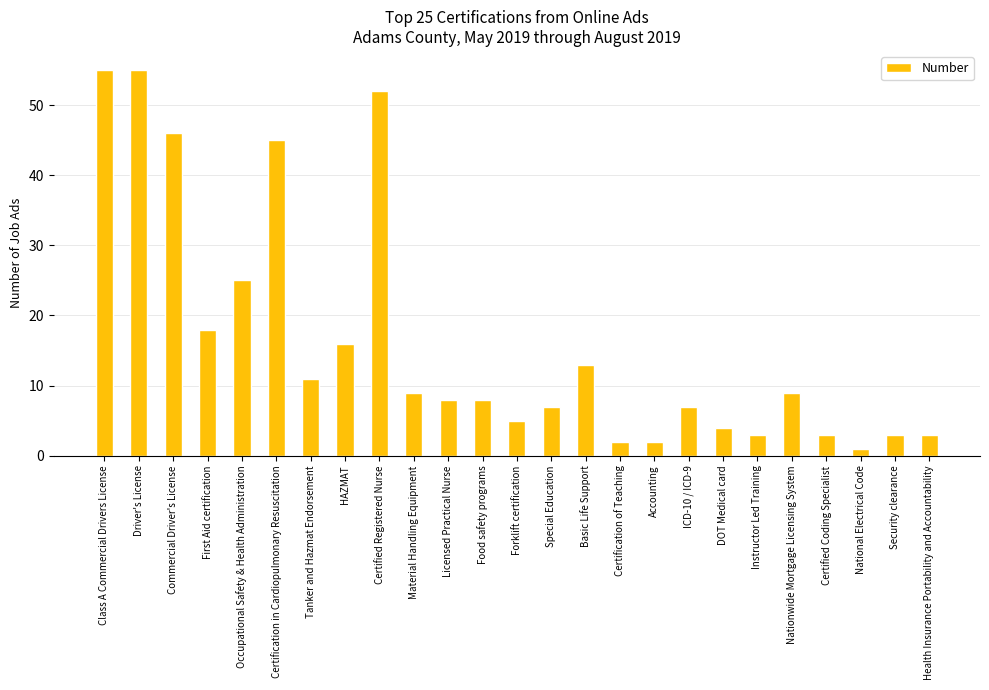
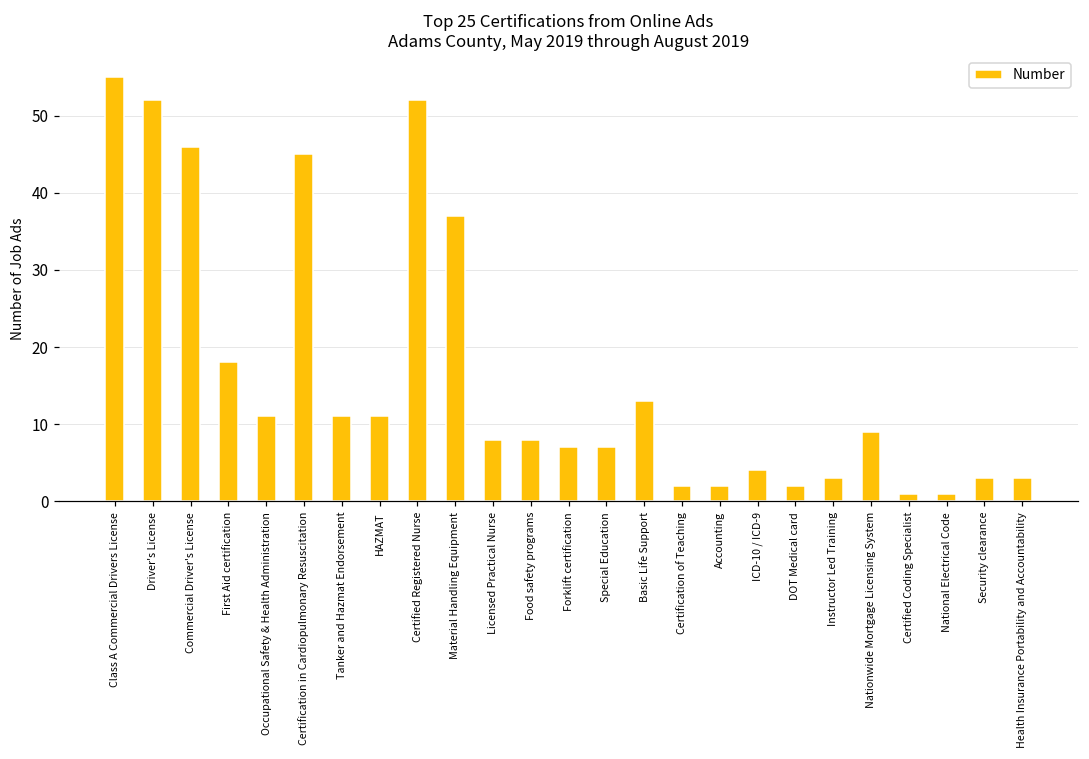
  {
    "Class A Commercial Drivers License": 55,
-   "Driver's License": 55,
+   "Driver's License": 52,
    "Commercial Driver's License": 46,
    "First Aid certification": 18,
-   "Occupational Safety & Health Administration": 25,
+   "Occupational Safety & Health Administration": 11,
    "Certification in Cardiopulmonary Resuscitation": 45,
    "Tanker and Hazmat Endorsement": 11,
-   "HAZMAT": 16,
+   "HAZMAT": 11,
    "Certified Registered Nurse": 52,
-   "Material Handling Equipment": 9,
+   "Material Handling Equipment": 37,
    "Licensed Practical Nurse": 8,
    "Food safety programs": 8,
-   "Forklift certification": 5,
+   "Forklift certification": 7,
    "Special Education": 7,
    "Basic Life Support": 13,
    "Certification of Teaching": 2,
    "Accounting": 2,
-   "ICD-10 / ICD-9": 7,
-   "DOT Medical card": 4,
+   "ICD-10 / ICD-9": 4,
+   "DOT Medical card": 2,
    "Instructor Led Training": 3,
    "Nationwide Mortgage Licensing System": 9,
-   "Certified Coding Specialist": 3,
+   "Certified Coding Specialist": 1,
    "National Electrical Code": 1,
    "Security clearance": 3,
    "Health Insurance Portability and Accountability": 3
  }
